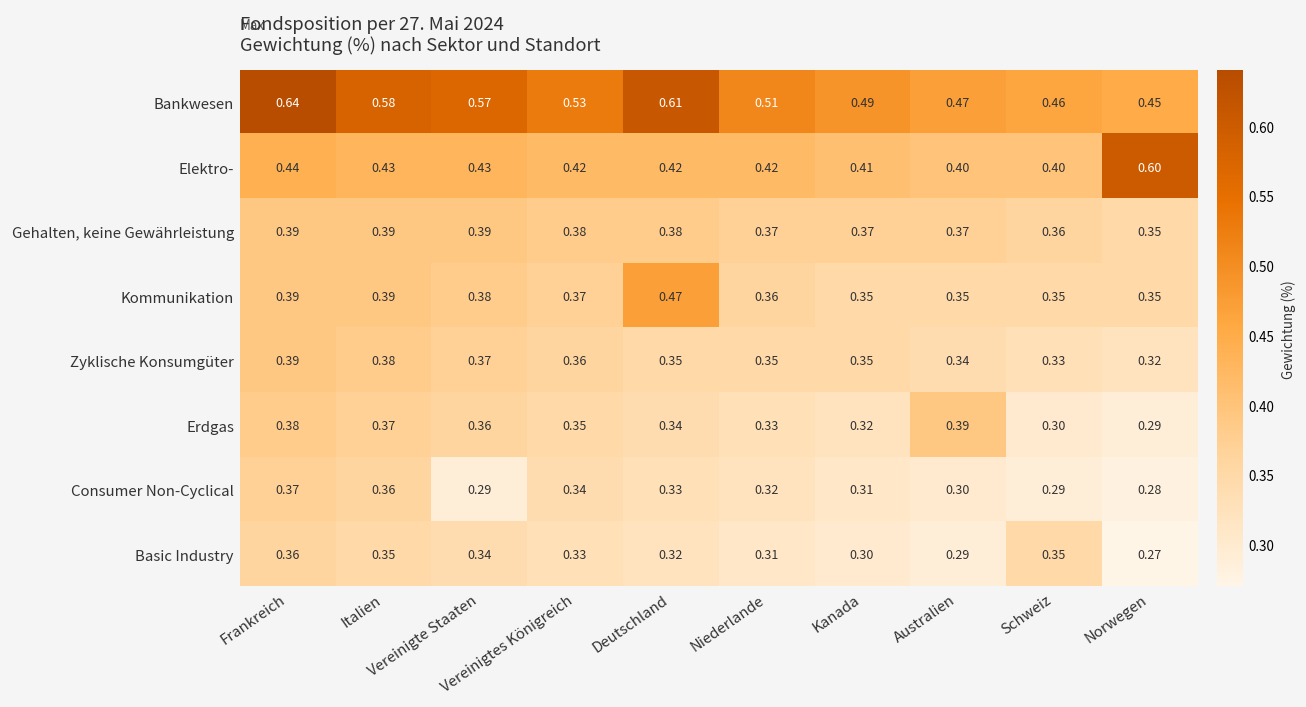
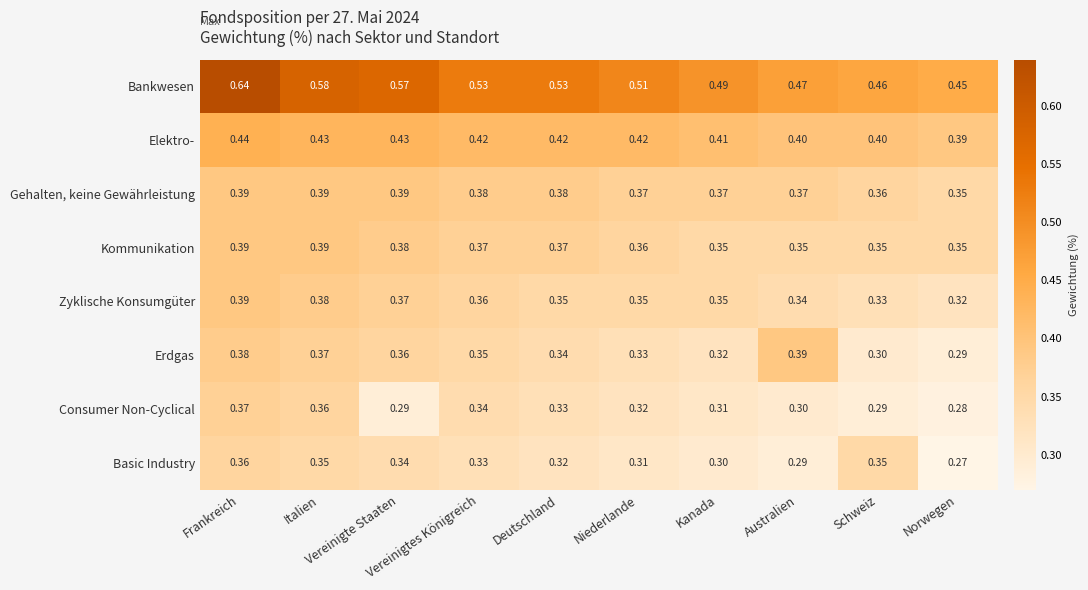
  {
    "Bankwesen": {
      "Frankreich": 0.64,
      "Italien": 0.58,
      "Vereinigte Staaten": 0.57,
      "Vereinigtes Königreich": 0.53,
-     "Deutschland": 0.61,
+     "Deutschland": 0.53,
      "Niederlande": 0.51,
      "Kanada": 0.49,
      "Australien": 0.47,
      "Schweiz": 0.46,
      "Norwegen": 0.45
    },
    "Elektro-": {
      "Frankreich": 0.44,
      "Italien": 0.43,
      "Vereinigte Staaten": 0.43,
      "Vereinigtes Königreich": 0.42,
      "Deutschland": 0.42,
      "Niederlande": 0.42,
      "Kanada": 0.41,
      "Australien": 0.40,
      "Schweiz": 0.40,
-     "Norwegen": 0.60
+     "Norwegen": 0.39
    },
    "Gehalten, keine Gewährleistung": {
      "Frankreich": 0.39,
      "Italien": 0.39,
      "Vereinigte Staaten": 0.39,
      "Vereinigtes Königreich": 0.38,
      "Deutschland": 0.38,
      "Niederlande": 0.37,
      "Kanada": 0.37,
      "Australien": 0.37,
      "Schweiz": 0.36,
      "Norwegen": 0.35
    },
    "Kommunikation": {
      "Frankreich": 0.39,
      "Italien": 0.39,
      "Vereinigte Staaten": 0.38,
      "Vereinigtes Königreich": 0.37,
-     "Deutschland": 0.47,
+     "Deutschland": 0.37,
      "Niederlande": 0.36,
      "Kanada": 0.35,
      "Australien": 0.35,
      "Schweiz": 0.35,
      "Norwegen": 0.35
    },
    "Zyklische Konsumgüter": {
      "Frankreich": 0.39,
      "Italien": 0.38,
      "Vereinigte Staaten": 0.37,
      "Vereinigtes Königreich": 0.36,
      "Deutschland": 0.35,
      "Niederlande": 0.35,
      "Kanada": 0.35,
      "Australien": 0.34,
      "Schweiz": 0.33,
      "Norwegen": 0.32
    },
    "Erdgas": {
      "Frankreich": 0.38,
      "Italien": 0.37,
      "Vereinigte Staaten": 0.36,
      "Vereinigtes Königreich": 0.35,
      "Deutschland": 0.34,
      "Niederlande": 0.33,
      "Kanada": 0.32,
      "Australien": 0.39,
      "Schweiz": 0.30,
      "Norwegen": 0.29
    },
    "Consumer Non-Cyclical": {
      "Frankreich": 0.37,
      "Italien": 0.36,
      "Vereinigte Staaten": 0.29,
      "Vereinigtes Königreich": 0.34,
      "Deutschland": 0.33,
      "Niederlande": 0.32,
      "Kanada": 0.31,
      "Australien": 0.30,
      "Schweiz": 0.29,
      "Norwegen": 0.28
    },
    "Basic Industry": {
      "Frankreich": 0.36,
      "Italien": 0.35,
      "Vereinigte Staaten": 0.34,
      "Vereinigtes Königreich": 0.33,
      "Deutschland": 0.32,
      "Niederlande": 0.31,
      "Kanada": 0.30,
      "Australien": 0.29,
      "Schweiz": 0.35,
      "Norwegen": 0.27
    }
  }
